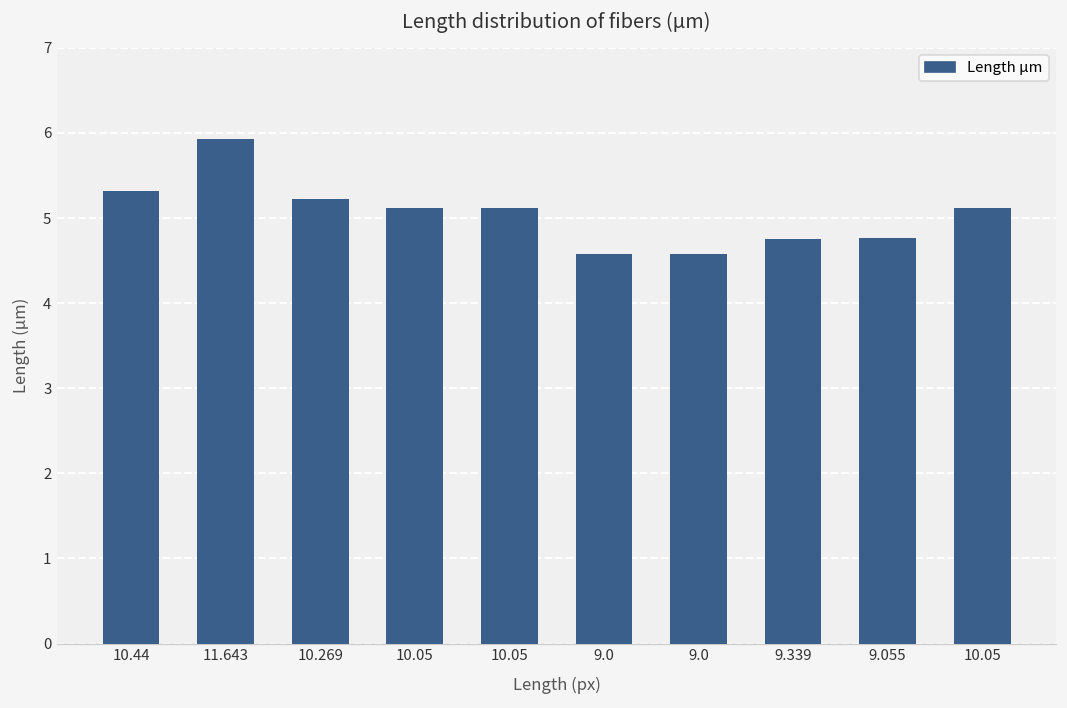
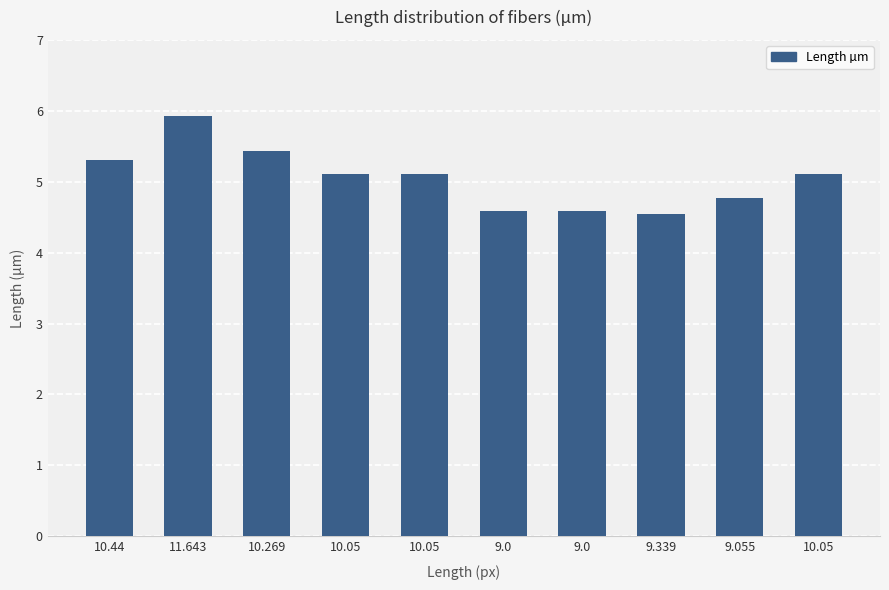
  {
    "10.44": 5.3,
    "11.643": 5.9,
-   "10.269": 5.2,
-   "9.339": 4.8,
+   "10.269": 5.4,
+   "9.339": 4.5,
    "9.055": 4.8
  }
